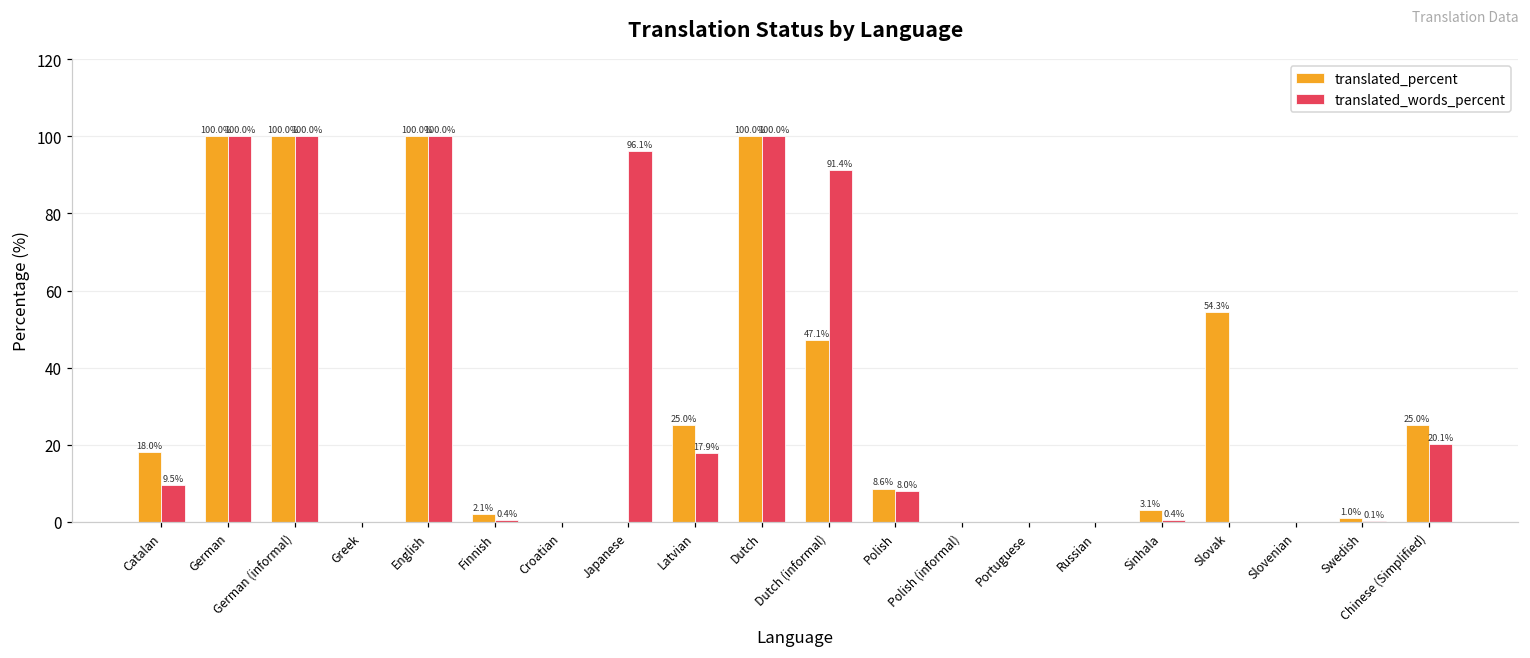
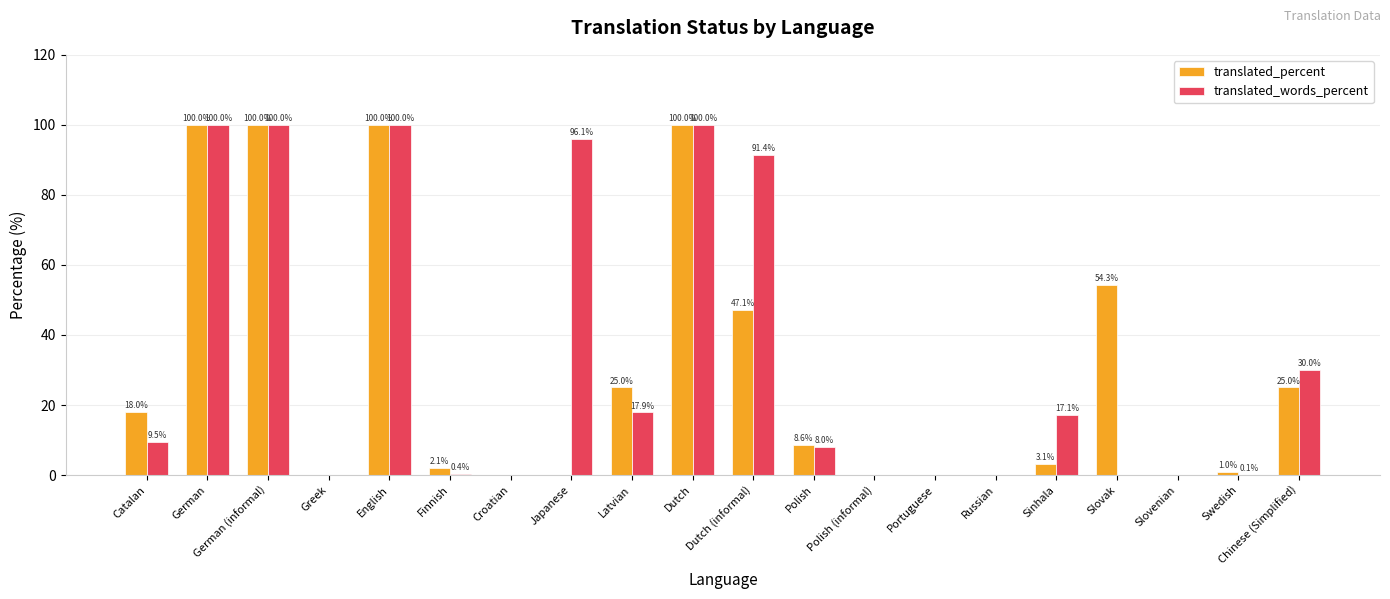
  {
    "translated_percent": {
      "Catalan": "18.0%",
      "Finnish": "2.1%",
      "Latvian": "25.0%",
      "Dutch (informal)": "47.1%",
      "Polish": "8.6%",
      "Sinhala": "3.1%",
      "Slovak": "54.3%",
      "Swedish": "1.0%",
      "Chinese (Simplified)": "25.0%"
    },
    "translated_words_percent": {
      "Catalan": "9.5%",
      "Finnish": "0.4%",
      "Japanese": "96.1%",
      "Latvian": "17.9%",
      "Dutch (informal)": "91.4%",
      "Polish": "8.0%",
-     "Sinhala": "0.4%",
+     "Sinhala": "17.1%",
      "Swedish": "0.1%",
-     "Chinese (Simplified)": "20.1%"
+     "Chinese (Simplified)": "30.0%"
    }
  }
